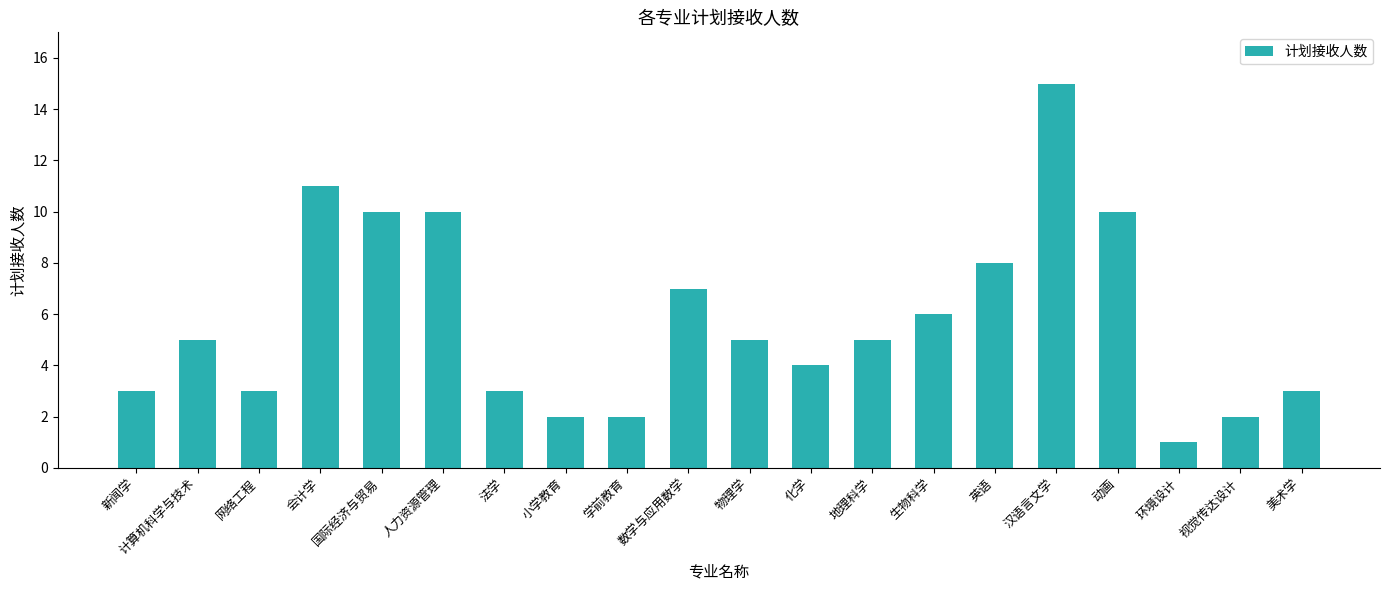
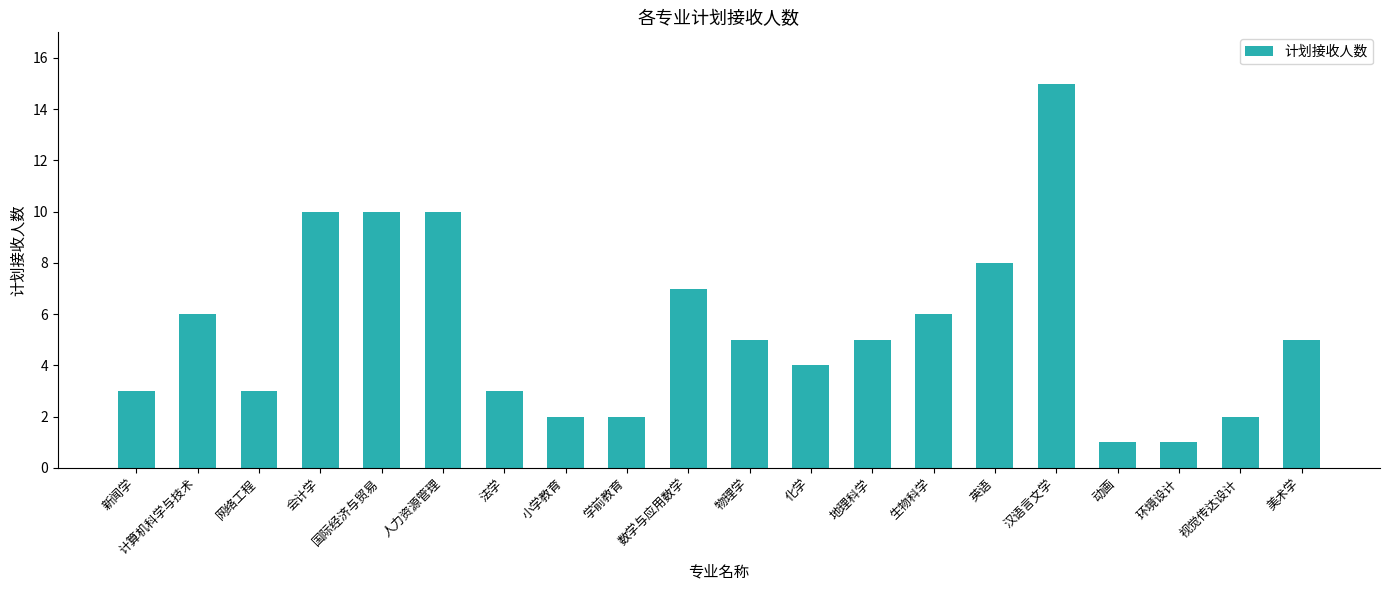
  {
    "新闻学": 3,
-   "计算机科学与技术": 5,
+   "计算机科学与技术": 6,
    "网络工程": 3,
-   "会计学": 11,
+   "会计学": 10,
    "国际经济与贸易": 10,
    "人力资源管理": 10,
    "法学": 3,
    "小学教育": 2,
    "学前教育": 2,
    "数学与应用数学": 7,
    "物理学": 5,
    "化学": 4,
    "地理科学": 5,
    "生物科学": 6,
    "英语": 8,
    "汉语言文学": 15,
-   "动画": 10,
+   "动画": 1,
    "环境设计": 1,
    "视觉传达设计": 2,
-   "美术学": 3
+   "美术学": 5
  }
